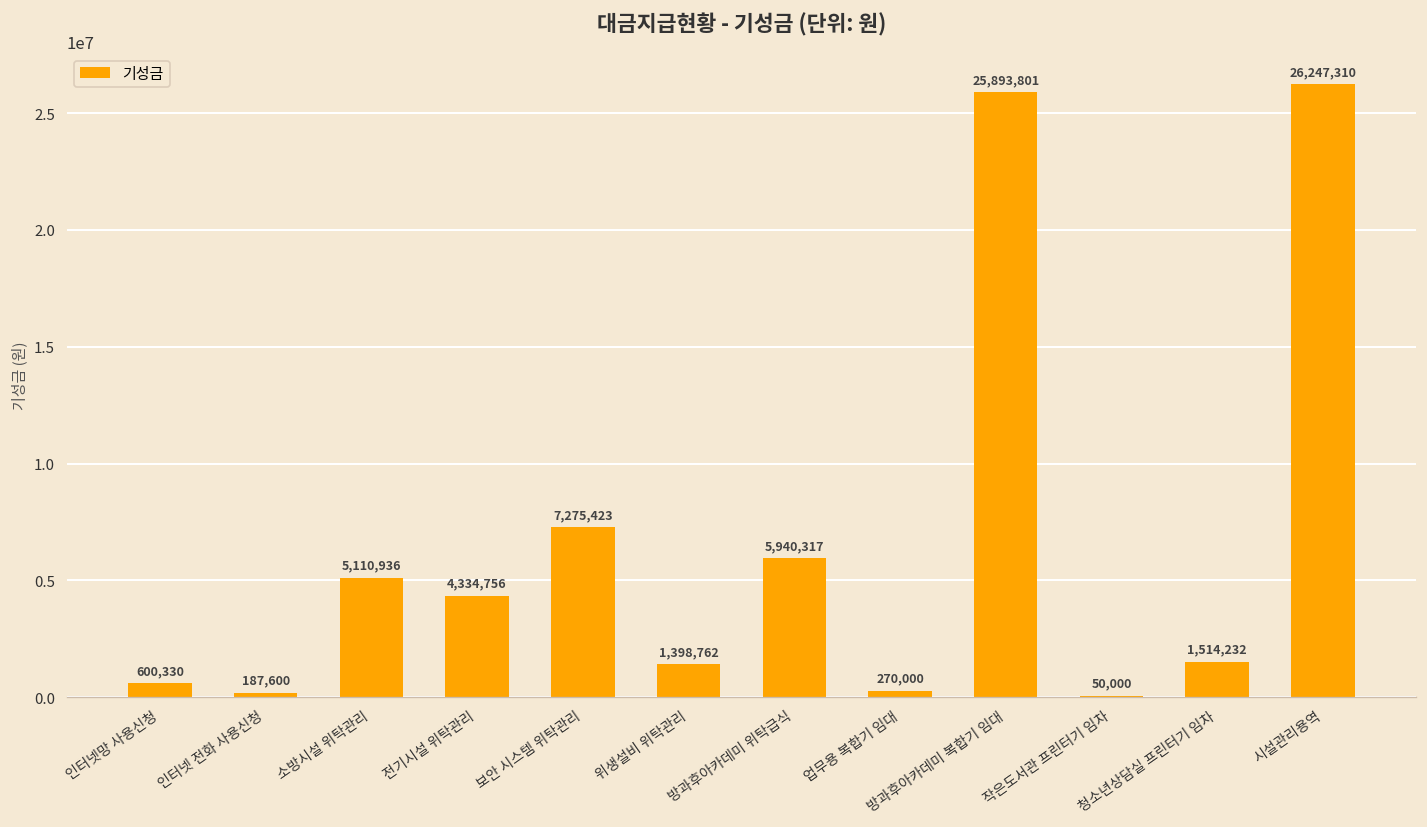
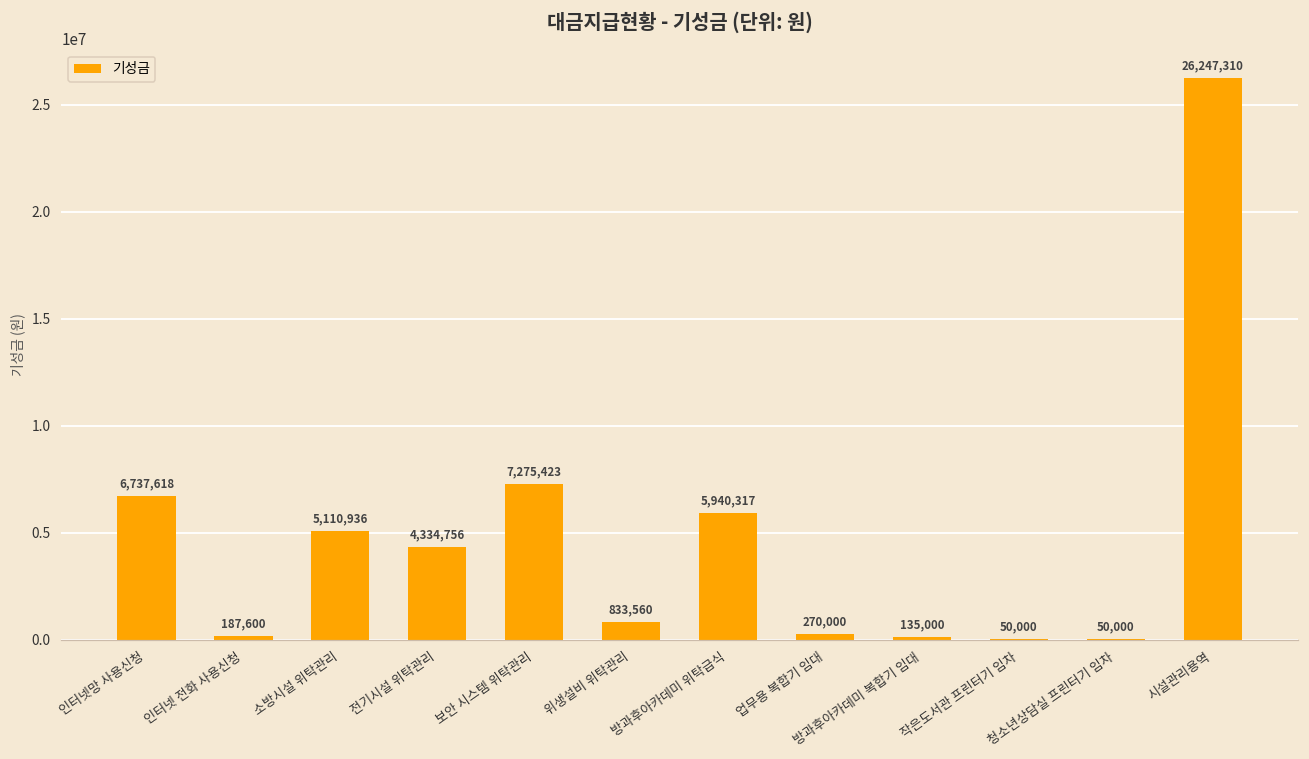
  {
-   "인터넷망 사용신청": "600,330",
+   "인터넷망 사용신청": "6,737,618",
    "인터넷 전화 사용신청": "187,600",
    "소방시설 위탁관리": "5,110,936",
    "전기시설 위탁관리": "4,334,756",
    "보안 시스템 위탁관리": "7,275,423",
-   "위생설비 위탁관리": "1,398,762",
+   "위생설비 위탁관리": "833,560",
    "방과후아카데미 위탁급식": "5,940,317",
    "업무용 복합기 임대": "270,000",
-   "방과후아카데미 복합기 임대": "25,893,801",
+   "방과후아카데미 복합기 임대": "135,000",
    "작은도서관 프린터기 임차": "50,000",
-   "청소년상담실 프린터기 임차": "1,514,232",
+   "청소년상담실 프린터기 임차": "50,000",
    "시설관리용역": "26,247,310"
  }
